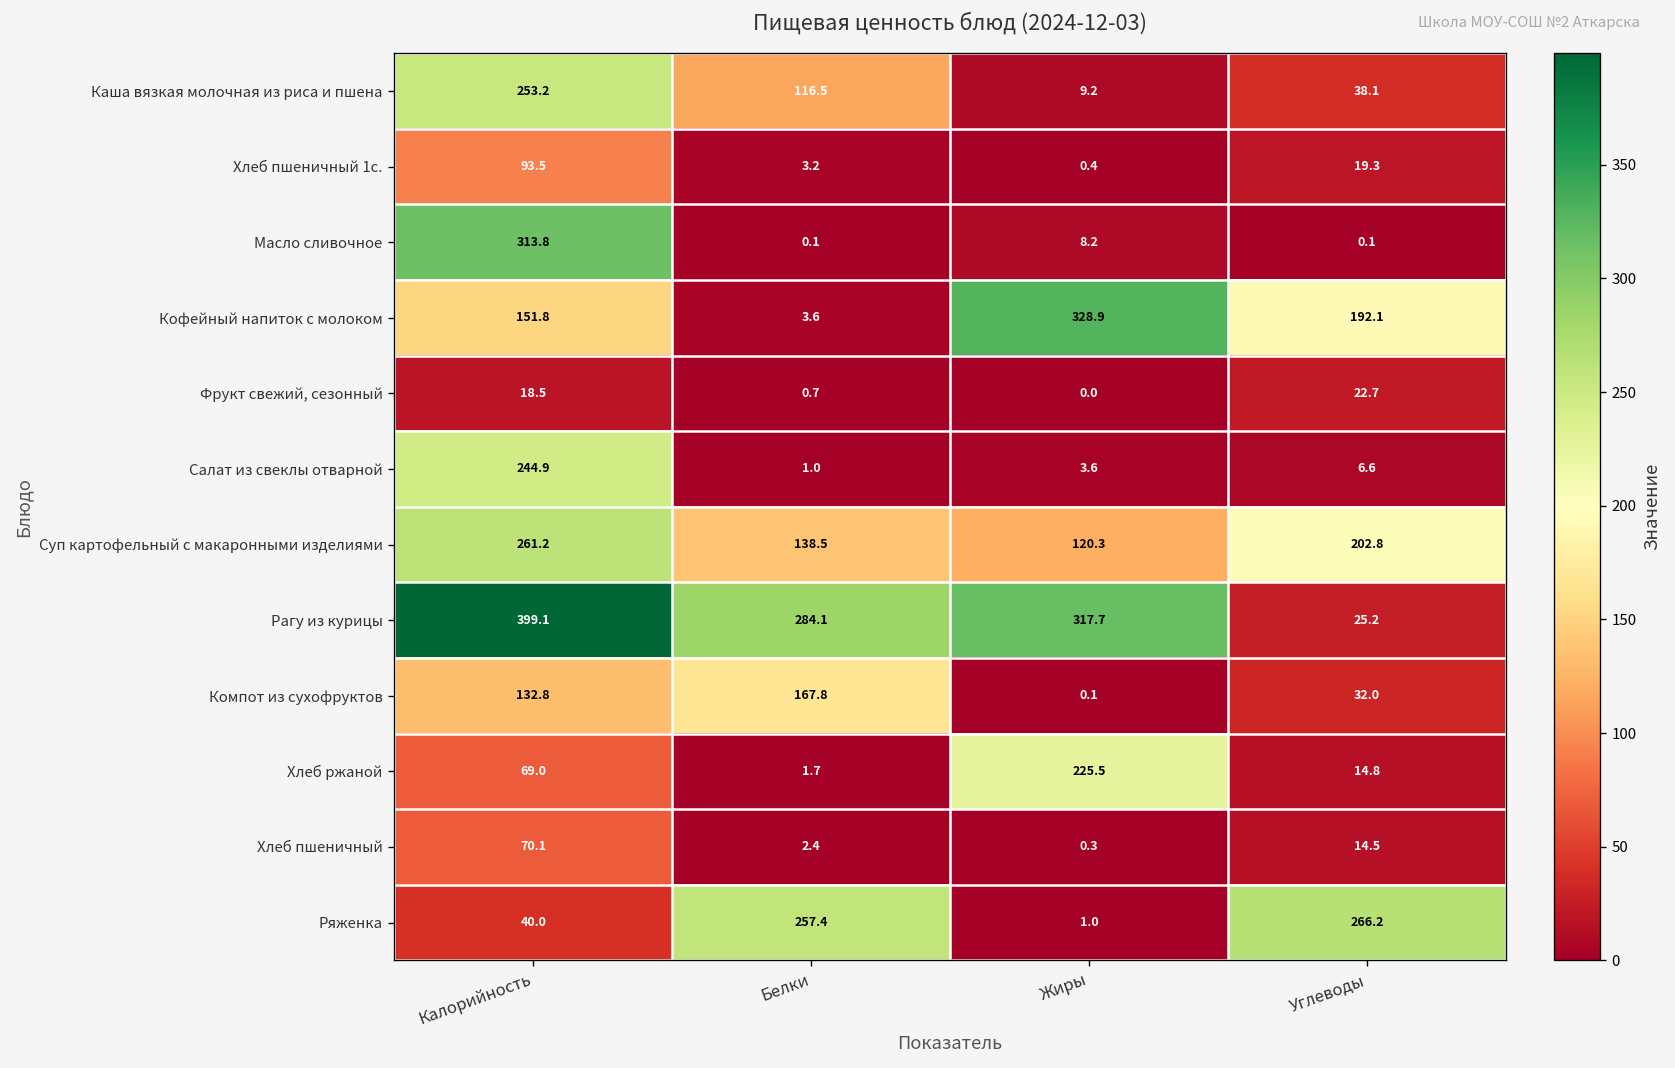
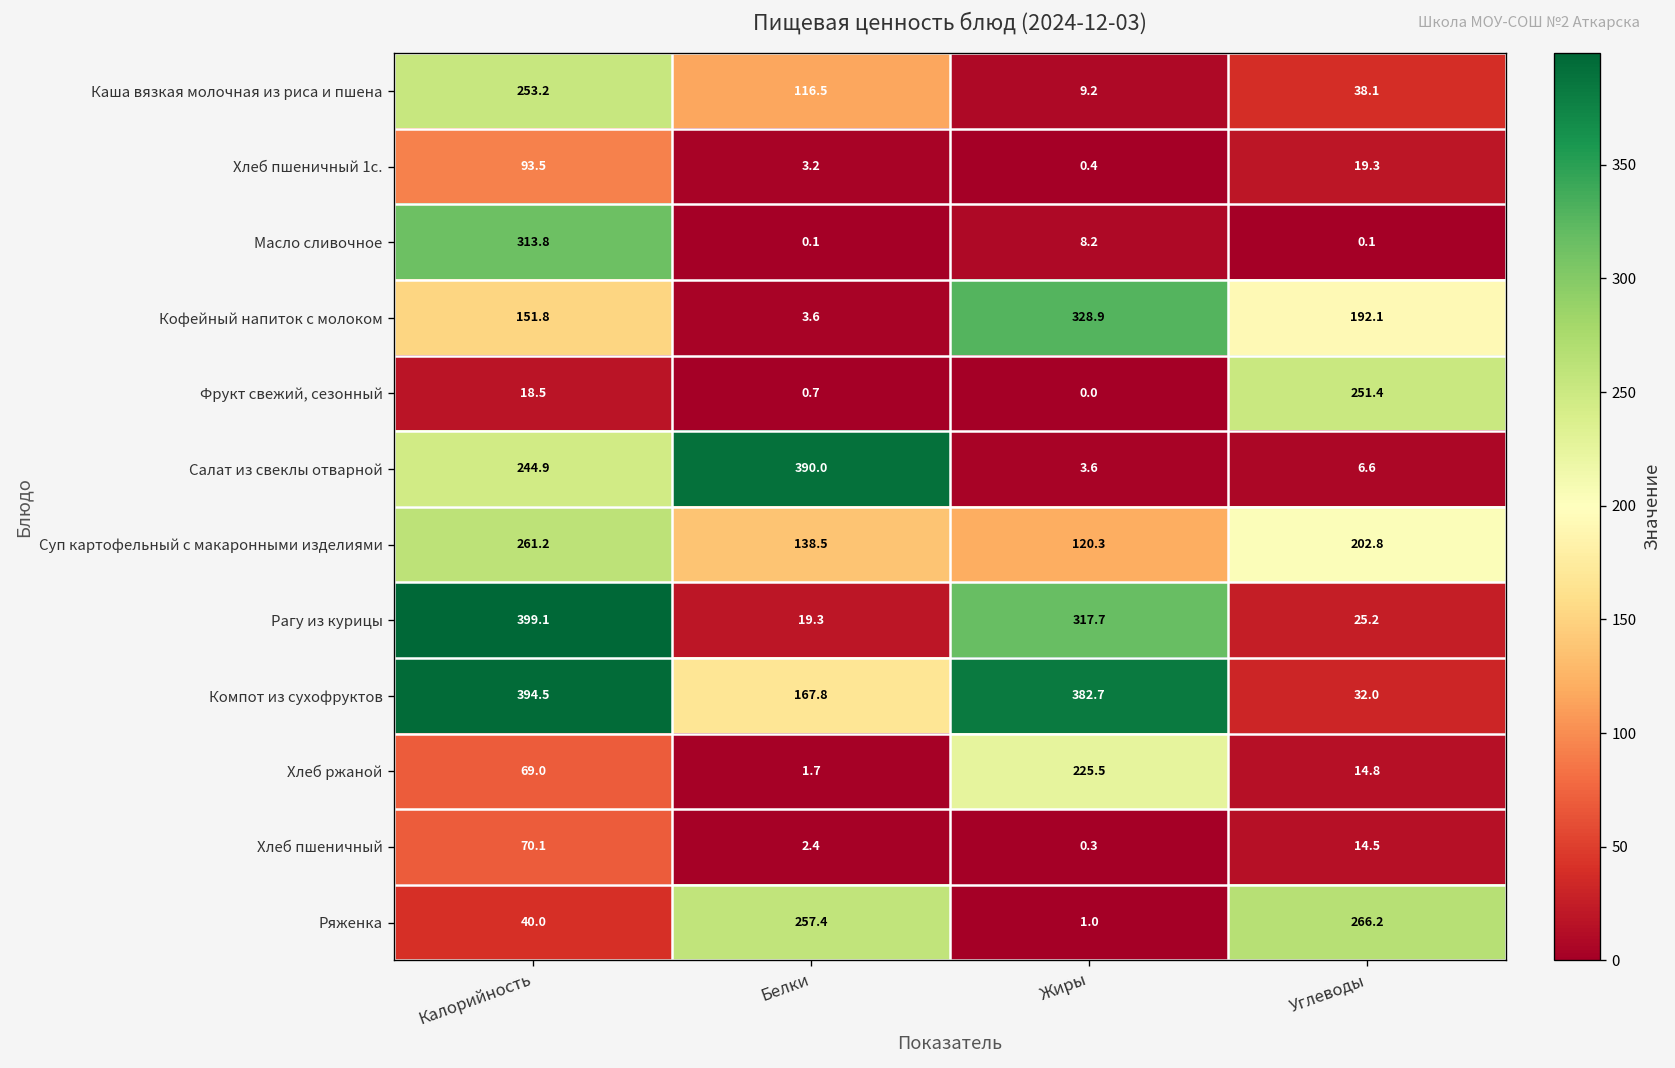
  {
    "Каша вязкая молочная из риса и пшена": {
      "Калорийность": 253.2,
      "Белки": 116.5,
      "Жиры": 9.2,
      "Углеводы": 38.1
    },
    "Хлеб пшеничный 1с.": {
      "Калорийность": 93.5,
      "Белки": 3.2,
      "Жиры": 0.4,
      "Углеводы": 19.3
    },
    "Масло сливочное": {
      "Калорийность": 313.8,
      "Белки": 0.1,
      "Жиры": 8.2,
      "Углеводы": 0.1
    },
    "Кофейный напиток с молоком": {
      "Калорийность": 151.8,
      "Белки": 3.6,
      "Жиры": 328.9,
      "Углеводы": 192.1
    },
    "Фрукт свежий, сезонный": {
      "Калорийность": 18.5,
      "Белки": 0.7,
      "Жиры": 0.0,
-     "Углеводы": 22.7
+     "Углеводы": 251.4
    },
    "Салат из свеклы отварной": {
      "Калорийность": 244.9,
-     "Белки": 1.0,
+     "Белки": 390.0,
      "Жиры": 3.6,
      "Углеводы": 6.6
    },
    "Суп картофельный с макаронными изделиями": {
      "Калорийность": 261.2,
      "Белки": 138.5,
      "Жиры": 120.3,
      "Углеводы": 202.8
    },
    "Рагу из курицы": {
      "Калорийность": 399.1,
-     "Белки": 284.1,
+     "Белки": 19.3,
      "Жиры": 317.7,
      "Углеводы": 25.2
    },
    "Компот из сухофруктов": {
-     "Калорийность": 132.8,
+     "Калорийность": 394.5,
      "Белки": 167.8,
-     "Жиры": 0.1,
+     "Жиры": 382.7,
      "Углеводы": 32.0
    },
    "Хлеб ржаной": {
      "Калорийность": 69.0,
      "Белки": 1.7,
      "Жиры": 225.5,
      "Углеводы": 14.8
    },
    "Хлеб пшеничный": {
      "Калорийность": 70.1,
      "Белки": 2.4,
      "Жиры": 0.3,
      "Углеводы": 14.5
    },
    "Ряженка": {
      "Калорийность": 40.0,
      "Белки": 257.4,
      "Жиры": 1.0,
      "Углеводы": 266.2
    }
  }
